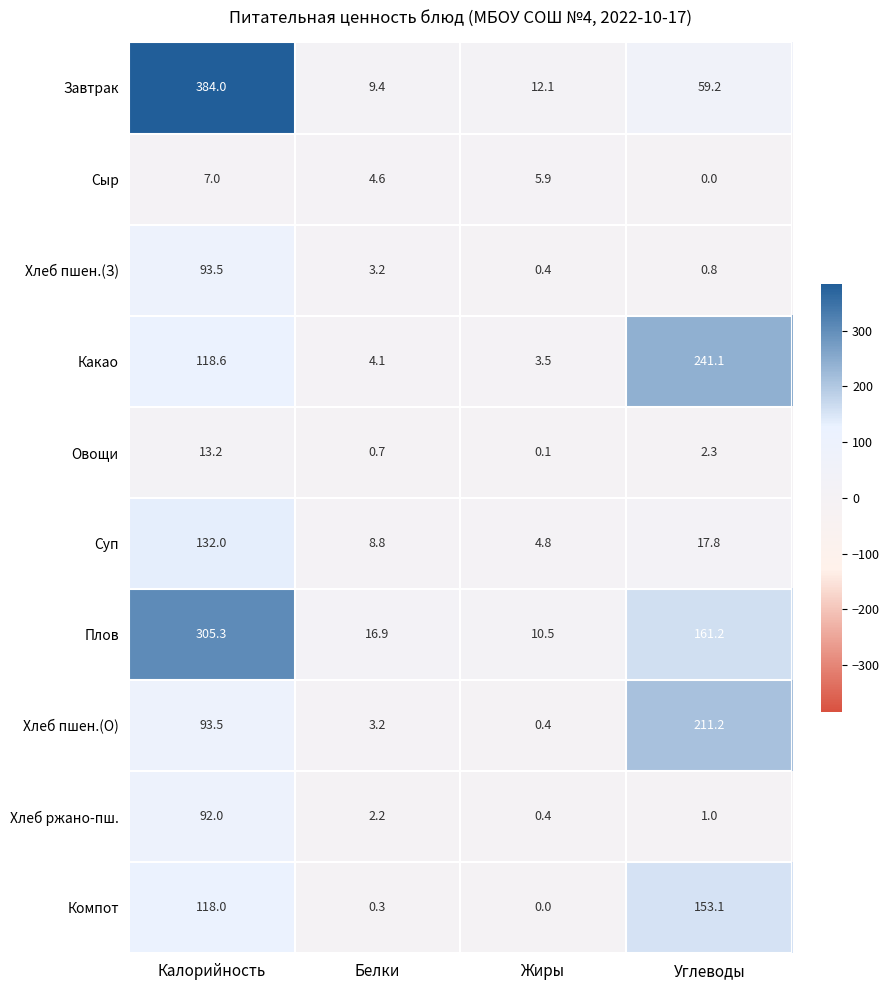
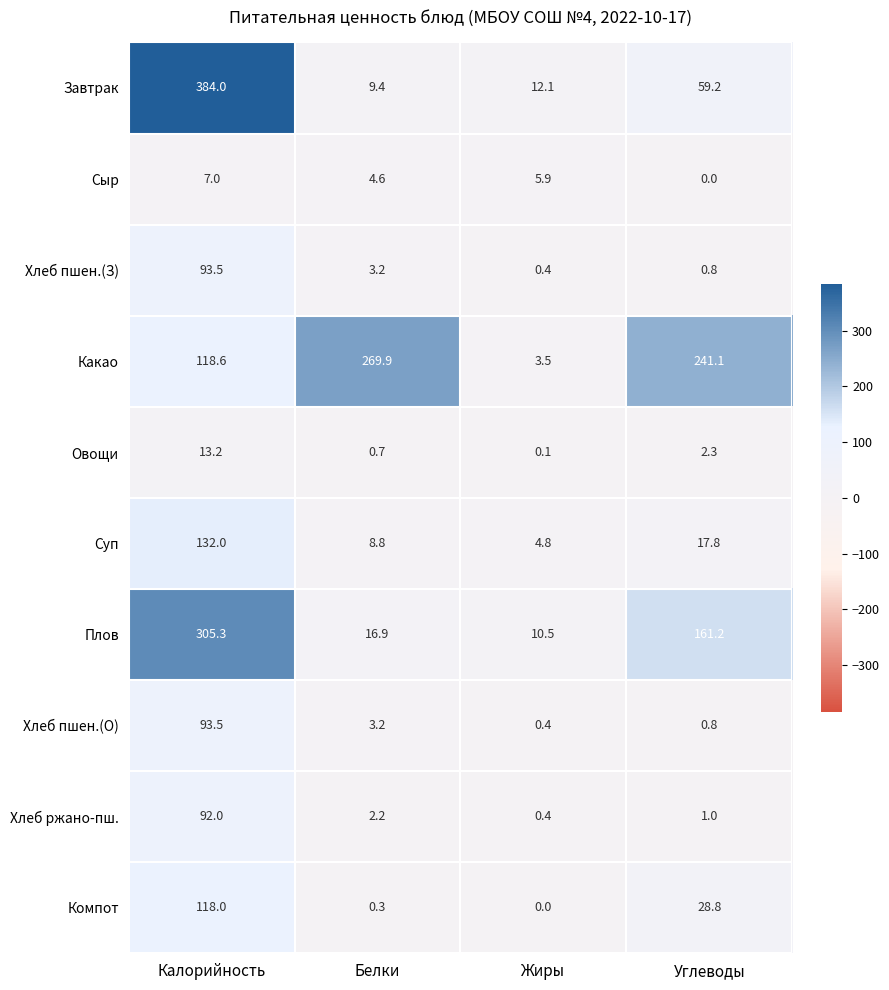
  {
    "Завтрак": {
      "Калорийность": 384.0,
      "Белки": 9.4,
      "Жиры": 12.1,
      "Углеводы": 59.2
    },
    "Сыр": {
      "Калорийность": 7.0,
      "Белки": 4.6,
      "Жиры": 5.9,
      "Углеводы": 0.0
    },
    "Хлеб пшен.(З)": {
      "Калорийность": 93.5,
      "Белки": 3.2,
      "Жиры": 0.4,
      "Углеводы": 0.8
    },
    "Какао": {
      "Калорийность": 118.6,
-     "Белки": 4.1,
+     "Белки": 269.9,
      "Жиры": 3.5,
      "Углеводы": 241.1
    },
    "Овощи": {
      "Калорийность": 13.2,
      "Белки": 0.7,
      "Жиры": 0.1,
      "Углеводы": 2.3
    },
    "Суп": {
      "Калорийность": 132.0,
      "Белки": 8.8,
      "Жиры": 4.8,
      "Углеводы": 17.8
    },
    "Плов": {
      "Калорийность": 305.3,
      "Белки": 16.9,
      "Жиры": 10.5
    },
    "Хлеб пшен.(О)": {
      "Калорийность": 93.5,
      "Белки": 3.2,
      "Жиры": 0.4,
-     "Углеводы": 211.2
+     "Углеводы": 0.8
    },
    "Хлеб ржано-пш.": {
      "Калорийность": 92.0,
      "Белки": 2.2,
      "Жиры": 0.4,
      "Углеводы": 1.0
    },
    "Компот": {
      "Калорийность": 118.0,
      "Белки": 0.3,
      "Жиры": 0.0,
-     "Углеводы": 153.1
+     "Углеводы": 28.8
    }
  }
